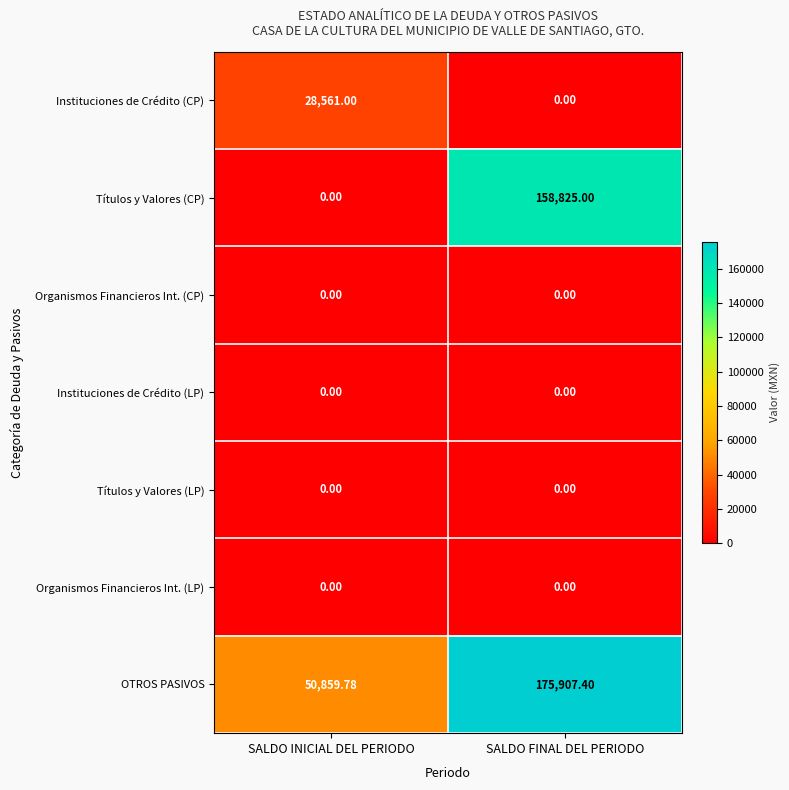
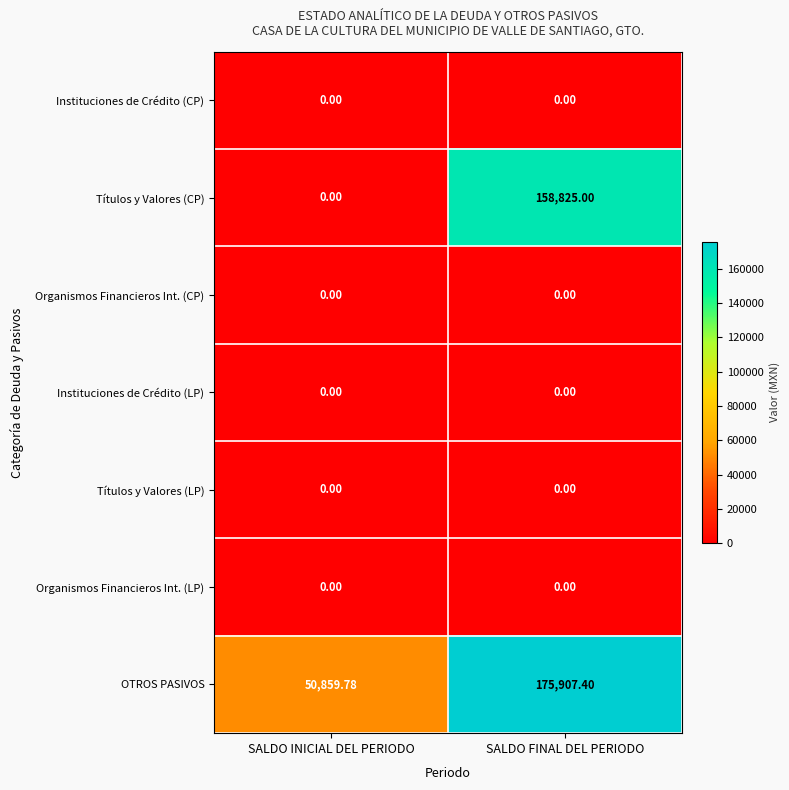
  {
    "Instituciones de Crédito (CP)": {
-     "SALDO INICIAL DEL PERIODO": "28,561.00",
+     "SALDO INICIAL DEL PERIODO": "0.00",
      "SALDO FINAL DEL PERIODO": "0.00"
    },
    "Títulos y Valores (CP)": {
      "SALDO INICIAL DEL PERIODO": "0.00",
      "SALDO FINAL DEL PERIODO": "158,825.00"
    },
    "Organismos Financieros Int. (CP)": {
      "SALDO INICIAL DEL PERIODO": "0.00",
      "SALDO FINAL DEL PERIODO": "0.00"
    },
    "Instituciones de Crédito (LP)": {
      "SALDO INICIAL DEL PERIODO": "0.00",
      "SALDO FINAL DEL PERIODO": "0.00"
    },
    "Títulos y Valores (LP)": {
      "SALDO INICIAL DEL PERIODO": "0.00",
      "SALDO FINAL DEL PERIODO": "0.00"
    },
    "Organismos Financieros Int. (LP)": {
      "SALDO INICIAL DEL PERIODO": "0.00",
      "SALDO FINAL DEL PERIODO": "0.00"
    },
    "OTROS PASIVOS": {
      "SALDO INICIAL DEL PERIODO": "50,859.78",
      "SALDO FINAL DEL PERIODO": "175,907.40"
    }
  }
